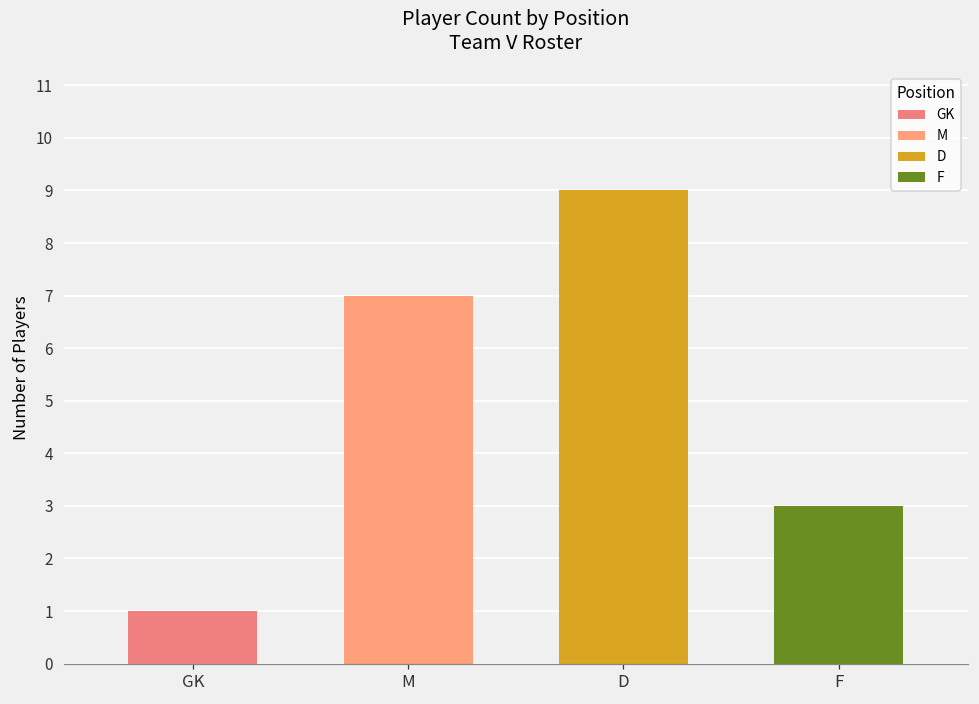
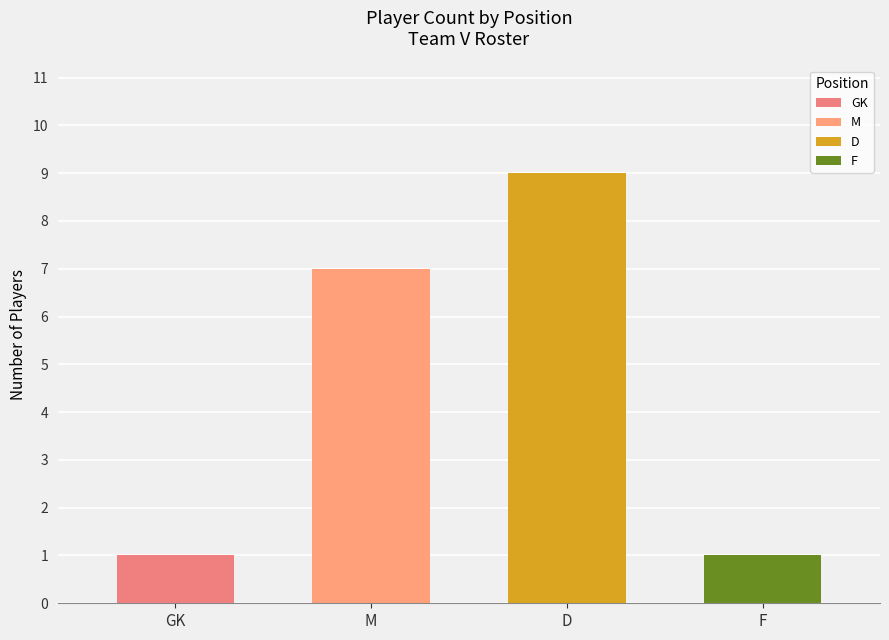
  {
    "GK": 1,
    "M": 7,
    "D": 9,
-   "F": 3
+   "F": 1
  }
